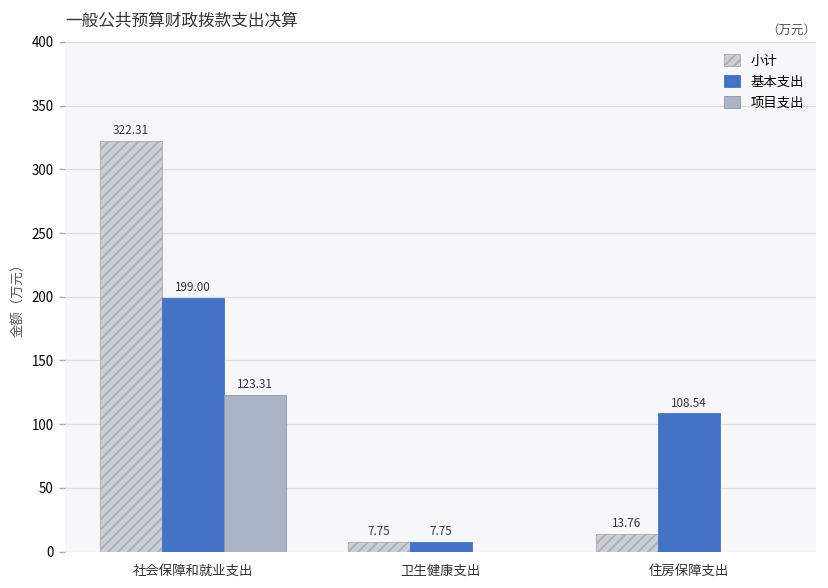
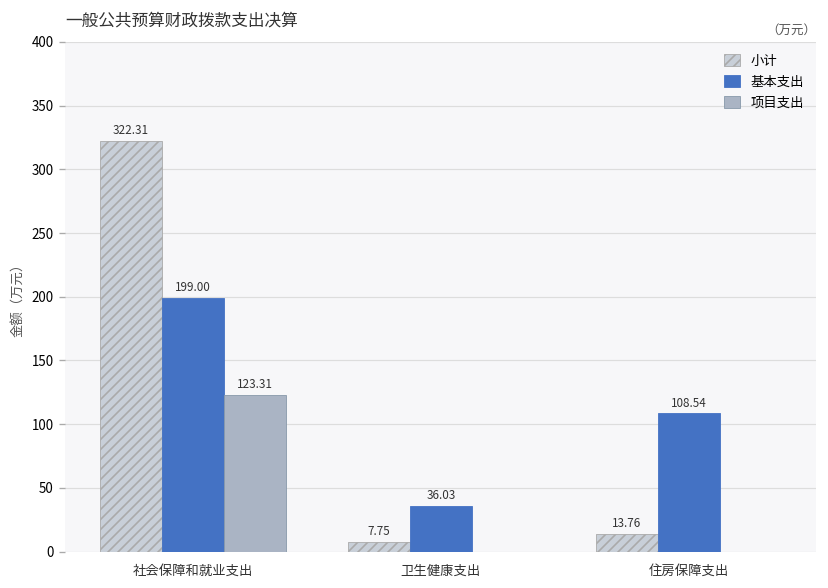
  {
    "基本支出": {
      "社会保障和就业支出": 199.00,
-     "卫生健康支出": 7.75,
+     "卫生健康支出": 36.03,
      "住房保障支出": 108.54
    }
  }
